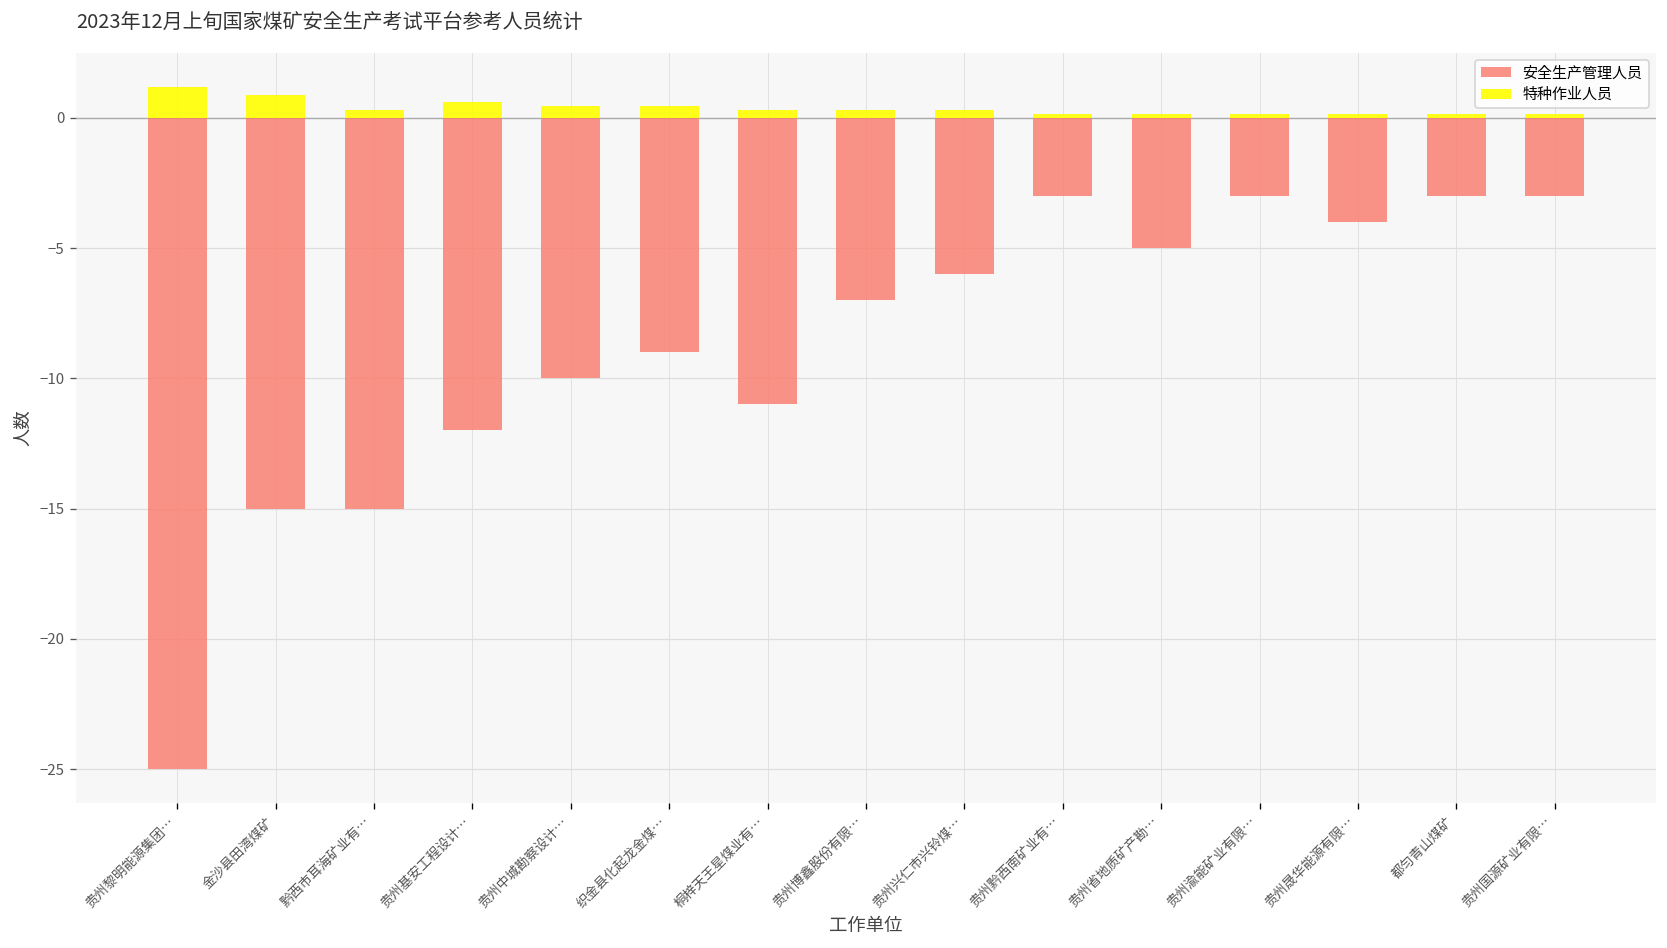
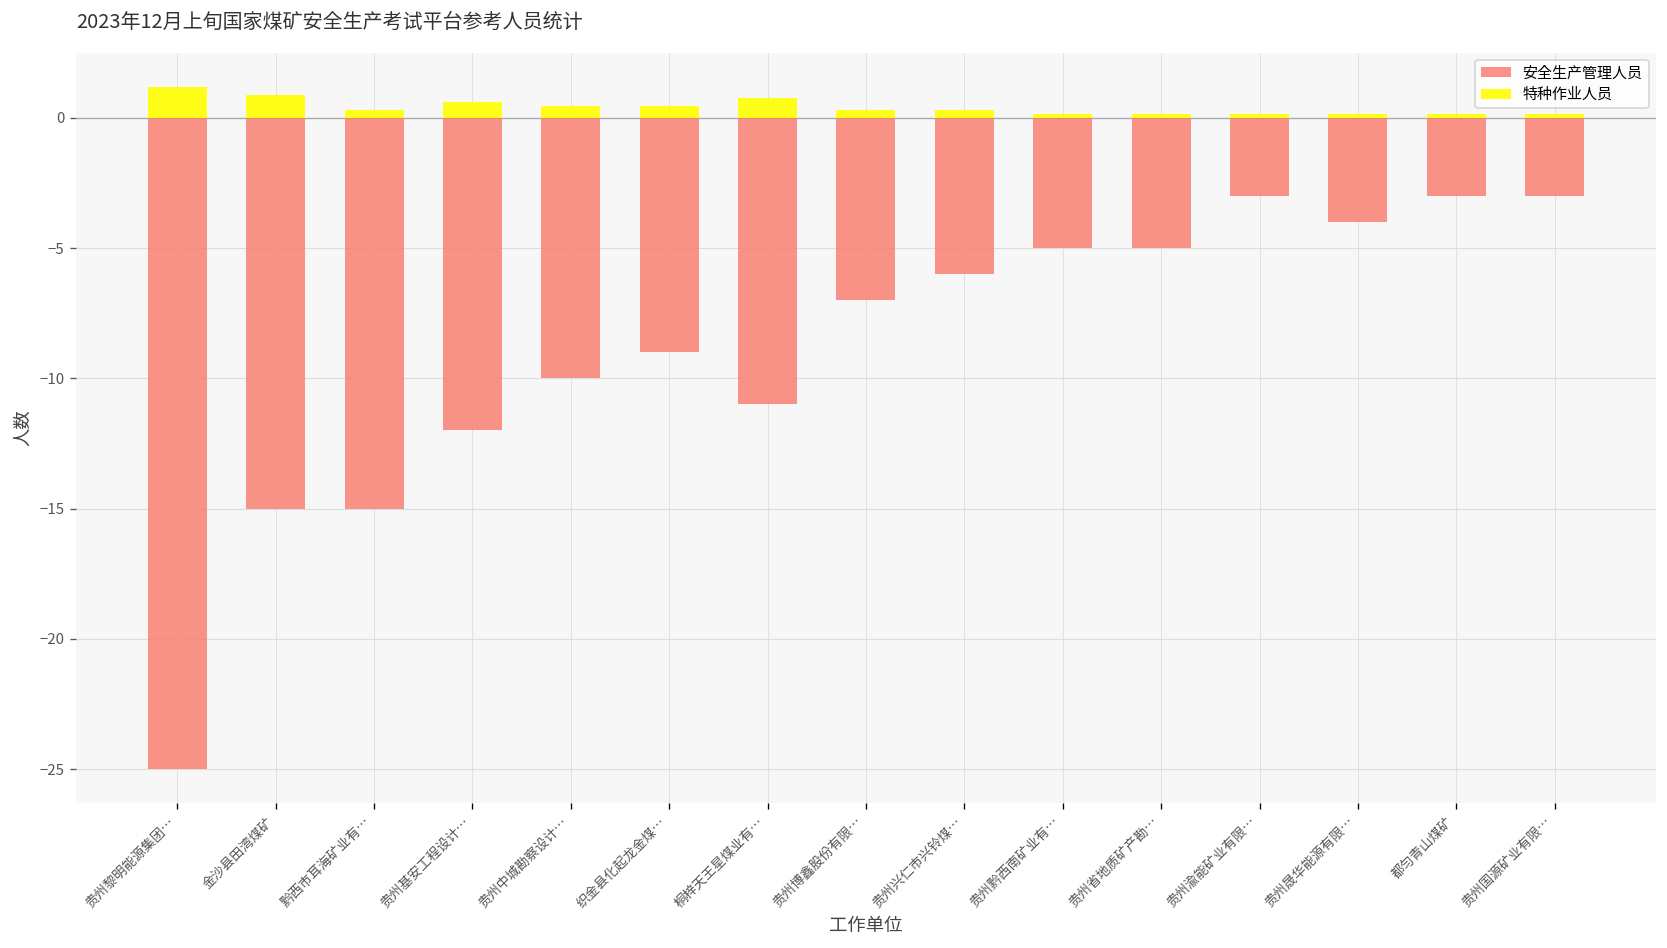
  {
    "安全生产管理人员": {
      "贵州黎明能源集团…": -25.0,
      "金沙县田湾煤矿": -15.0,
      "黔西市耳海矿业有…": -15.0,
      "贵州基安工程设计…": -12.0,
      "贵州中城勘察设计…": -10.0,
      "织金县化起龙金煤…": -9.0,
      "桐梓天王星煤业有…": -11.0,
      "贵州博鑫股份有限…": -7.0,
      "贵州兴仁市兴铃煤…": -6.0,
-     "贵州黔西南矿业有…": -3.0,
+     "贵州黔西南矿业有…": -5.0,
      "贵州省地质矿产勘…": -5.0,
      "贵州渝能矿业有限…": -3.0,
      "贵州晟华能源有限…": -4.0,
      "都匀青山煤矿": -3.0,
      "贵州国源矿业有限…": -3.0
    },
    "特种作业人员": {
      "贵州黎明能源集团…": 1.2,
      "金沙县田湾煤矿": 0.9,
      "黔西市耳海矿业有…": 0.3,
      "贵州基安工程设计…": 0.6,
      "贵州中城勘察设计…": 0.4,
      "织金县化起龙金煤…": 0.4,
-     "桐梓天王星煤业有…": 0.3,
+     "桐梓天王星煤业有…": 0.8,
      "贵州博鑫股份有限…": 0.3,
      "贵州兴仁市兴铃煤…": 0.3,
      "贵州黔西南矿业有…": 0.2,
      "贵州省地质矿产勘…": 0.2,
      "贵州渝能矿业有限…": 0.2,
      "贵州晟华能源有限…": 0.2,
      "都匀青山煤矿": 0.2,
      "贵州国源矿业有限…": 0.2
    }
  }
